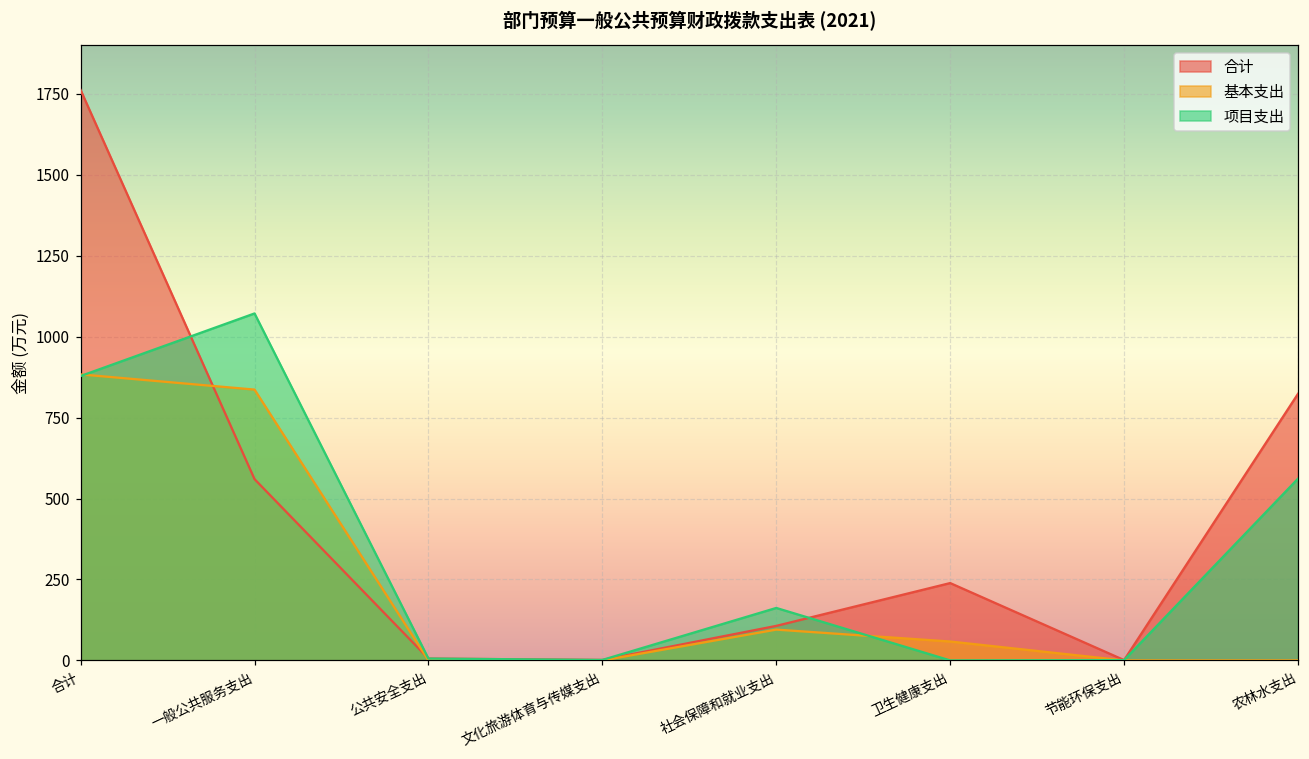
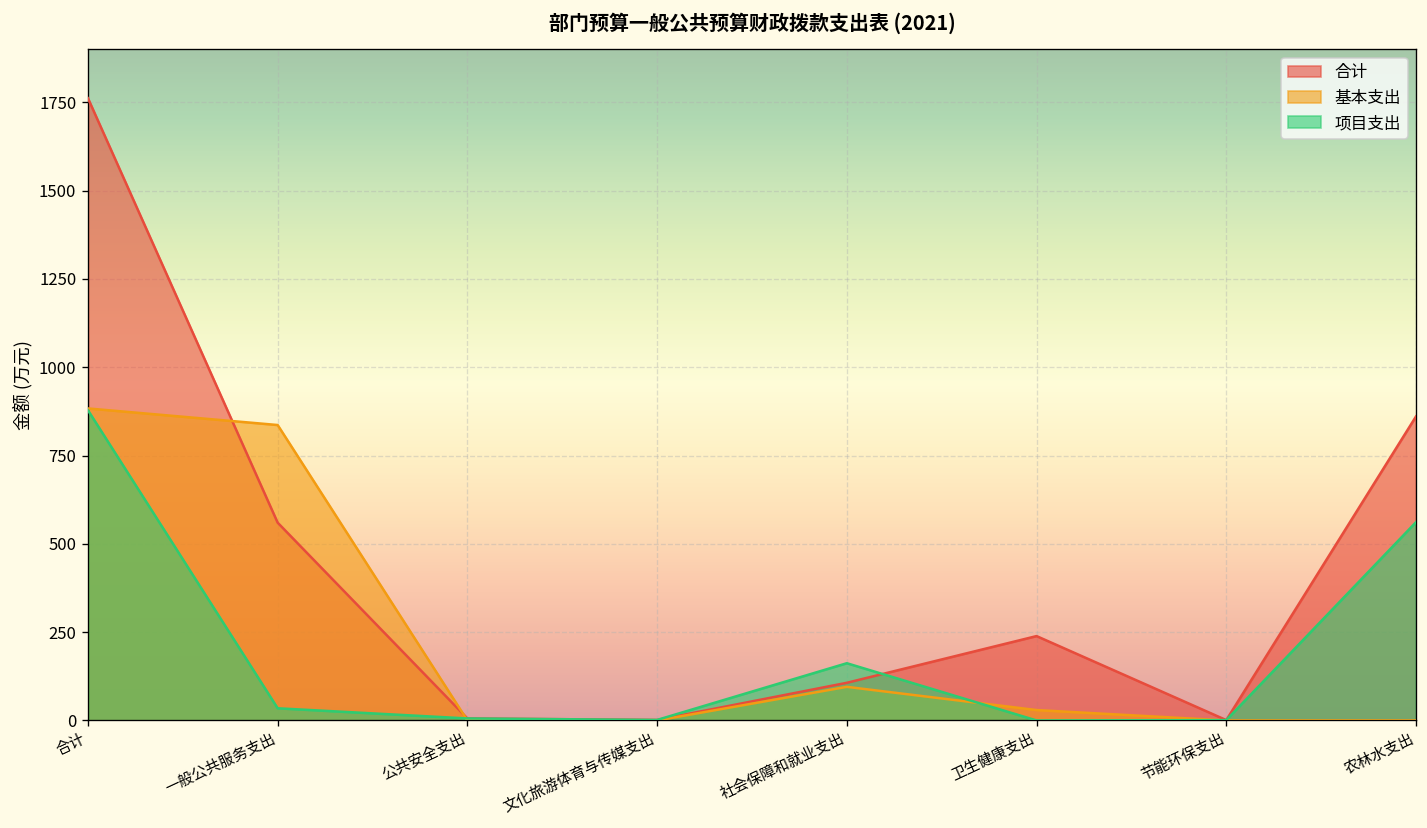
  {
    "合计": {
      "合计": 1760,
      "一般公共服务支出": 560,
      "社会保障和就业支出": 110,
      "卫生健康支出": 240,
-     "农林水支出": 820
+     "农林水支出": 860
    },
    "基本支出": {
      "一般公共服务支出": 840,
      "社会保障和就业支出": 100,
-     "卫生健康支出": 60,
+     "卫生健康支出": 30,
      "农林水支出": 0
    },
    "项目支出": {
-     "一般公共服务支出": 1070,
+     "一般公共服务支出": 30,
      "社会保障和就业支出": 160,
      "卫生健康支出": 0,
      "农林水支出": 560
    }
  }
